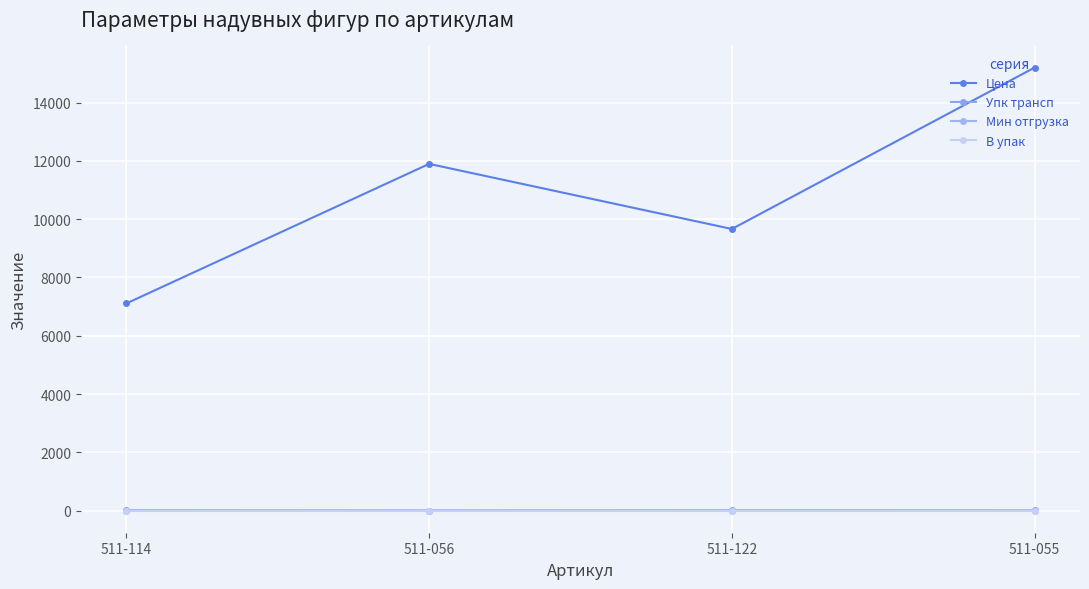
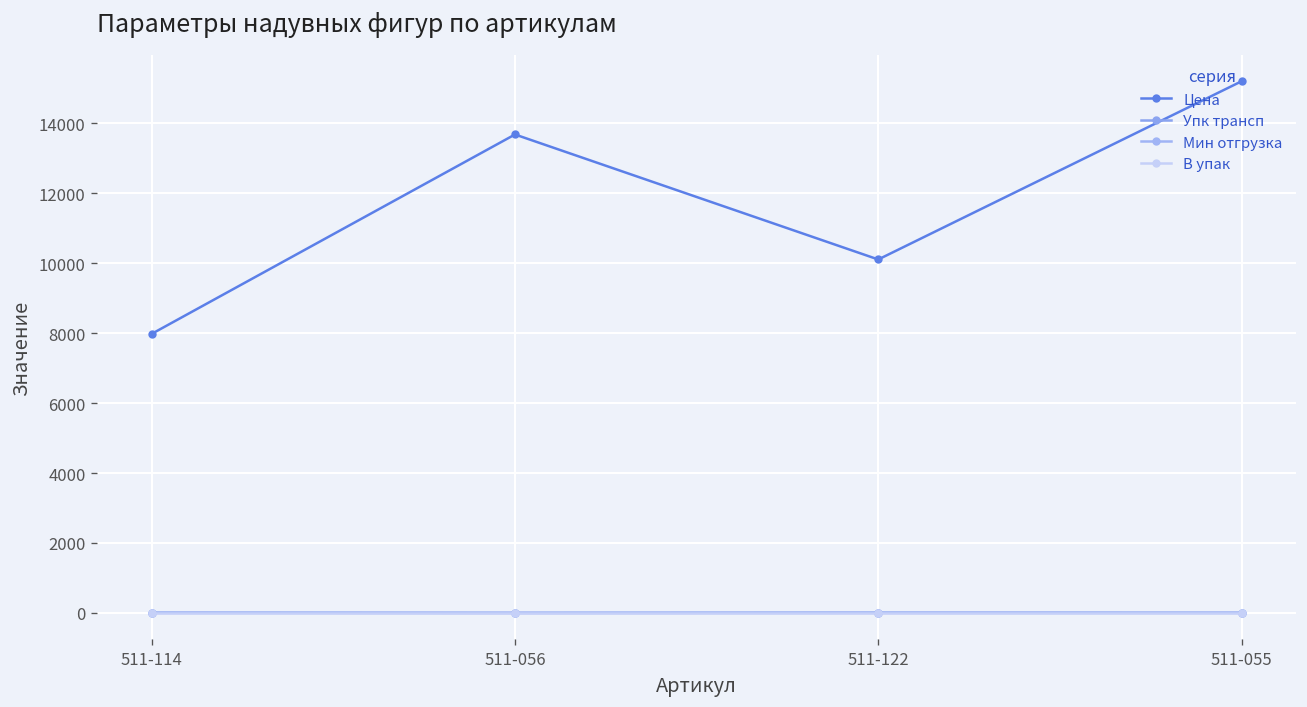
  {
    "Цена": {
-     "511-114": 7100,
-     "511-056": 11900,
-     "511-122": 9700,
+     "511-114": 8000,
+     "511-056": 13700,
+     "511-122": 10100,
      "511-055": 15200
    }
  }
